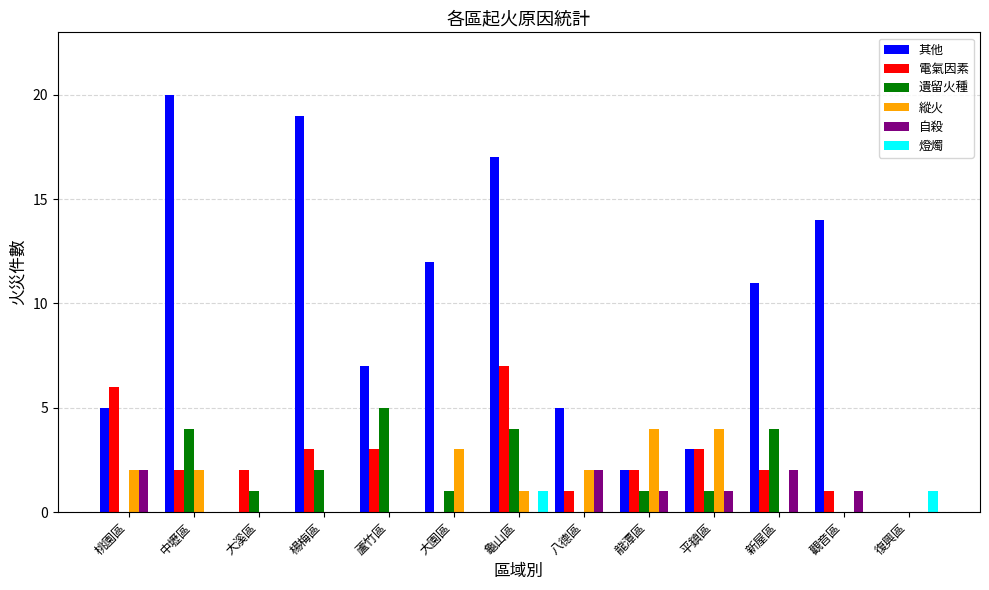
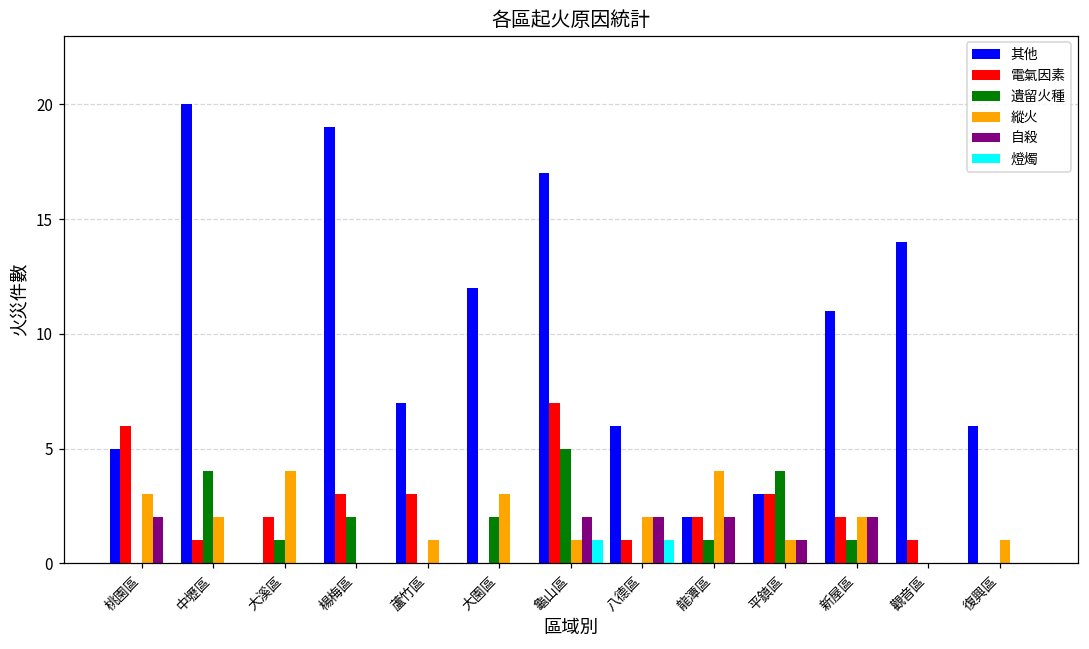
  {
    "其他": {
      "桃園區": 5,
      "中壢區": 20,
      "大溪區": 0,
      "楊梅區": 19,
      "蘆竹區": 7,
      "大園區": 12,
      "龜山區": 17,
-     "八德區": 5,
+     "八德區": 6,
      "龍潭區": 2,
      "平鎮區": 3,
      "新屋區": 11,
      "觀音區": 14,
-     "復興區": 0
+     "復興區": 6
    },
    "電氣因素": {
      "桃園區": 6,
-     "中壢區": 2,
+     "中壢區": 1,
      "大溪區": 2,
      "楊梅區": 3,
      "蘆竹區": 3,
      "大園區": 0,
      "龜山區": 7,
      "八德區": 1,
      "龍潭區": 2,
      "平鎮區": 3,
      "新屋區": 2,
      "觀音區": 1,
      "復興區": 0
    },
    "遺留火種": {
      "桃園區": 0,
      "中壢區": 4,
      "大溪區": 1,
      "楊梅區": 2,
-     "蘆竹區": 5,
-     "大園區": 1,
-     "龜山區": 4,
+     "蘆竹區": 0,
+     "大園區": 2,
+     "龜山區": 5,
      "八德區": 0,
      "龍潭區": 1,
-     "平鎮區": 1,
-     "新屋區": 4,
+     "平鎮區": 4,
+     "新屋區": 1,
      "觀音區": 0,
      "復興區": 0
    },
    "縱火": {
-     "桃園區": 2,
+     "桃園區": 3,
      "中壢區": 2,
-     "大溪區": 0,
+     "大溪區": 4,
      "楊梅區": 0,
-     "蘆竹區": 0,
+     "蘆竹區": 1,
      "大園區": 3,
      "龜山區": 1,
      "八德區": 2,
      "龍潭區": 4,
-     "平鎮區": 4,
-     "新屋區": 0,
+     "平鎮區": 1,
+     "新屋區": 2,
      "觀音區": 0,
-     "復興區": 0
+     "復興區": 1
    },
    "自殺": {
      "桃園區": 2,
      "中壢區": 0,
      "大溪區": 0,
      "楊梅區": 0,
      "蘆竹區": 0,
      "大園區": 0,
-     "龜山區": 0,
+     "龜山區": 2,
      "八德區": 2,
-     "龍潭區": 1,
+     "龍潭區": 2,
      "平鎮區": 1,
      "新屋區": 2,
-     "觀音區": 1,
+     "觀音區": 0,
      "復興區": 0
    },
    "燈燭": {
      "桃園區": 0,
      "中壢區": 0,
      "大溪區": 0,
      "楊梅區": 0,
      "蘆竹區": 0,
      "大園區": 0,
      "龜山區": 1,
-     "八德區": 0,
+     "八德區": 1,
      "龍潭區": 0,
      "平鎮區": 0,
      "新屋區": 0,
      "觀音區": 0,
-     "復興區": 1
+     "復興區": 0
    }
  }
